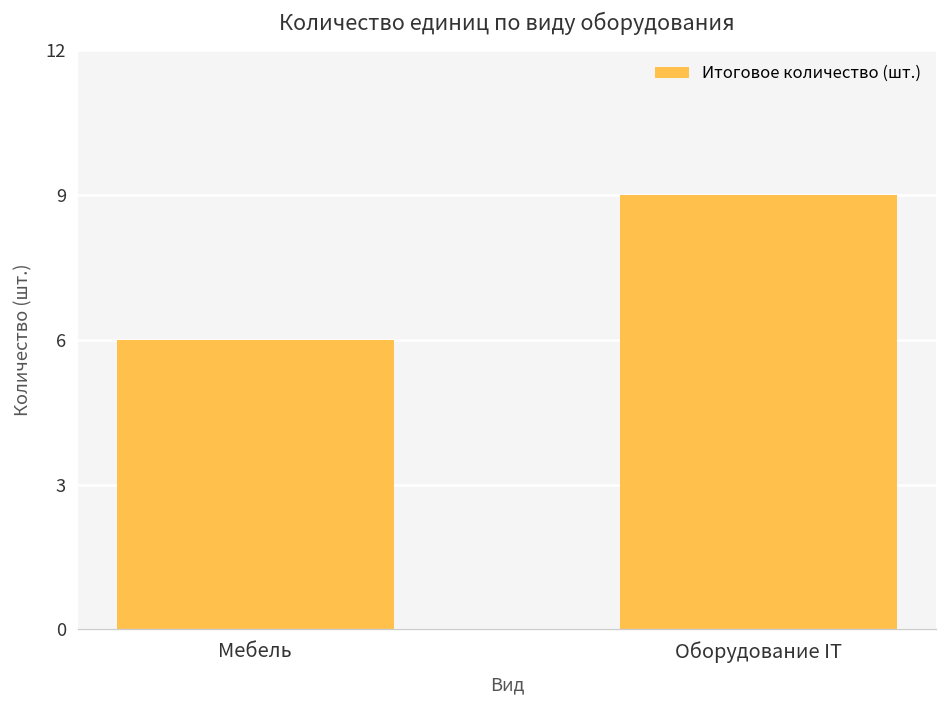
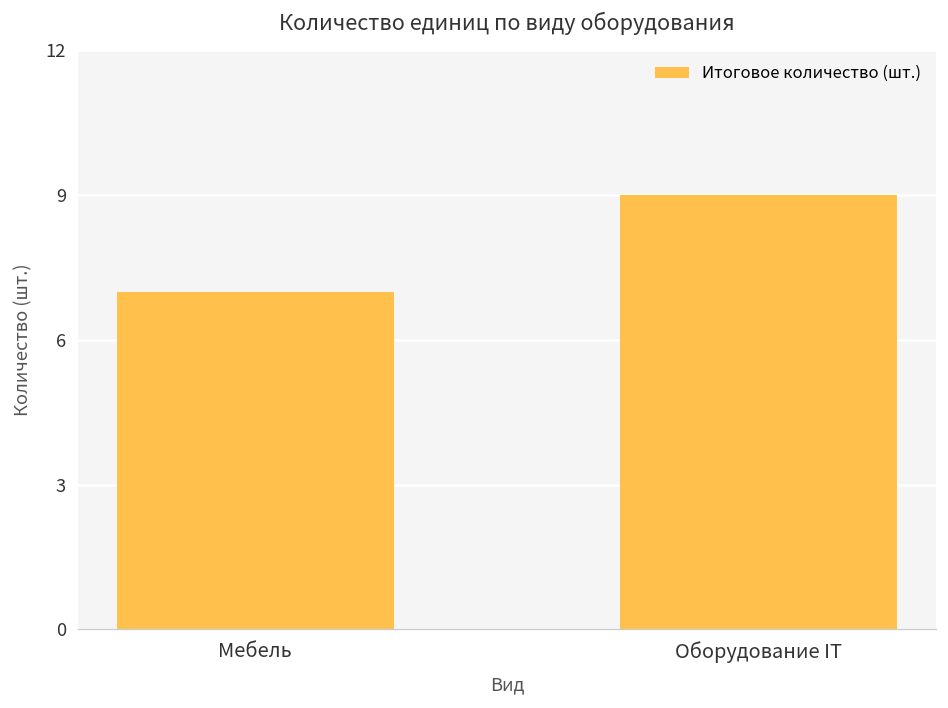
  {
-   "Мебель": 6,
+   "Мебель": 7,
    "Оборудование IT": 9
  }
